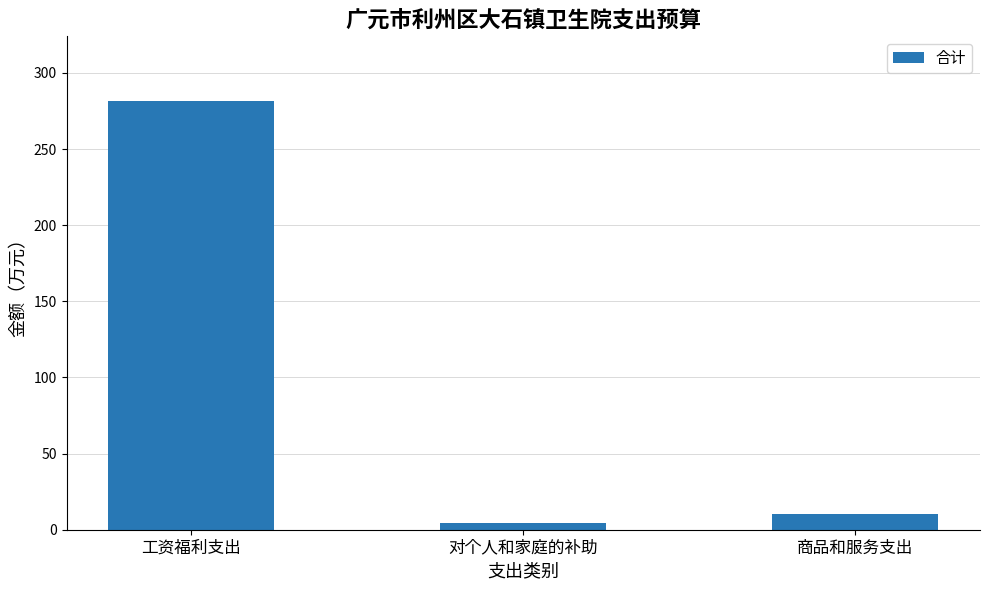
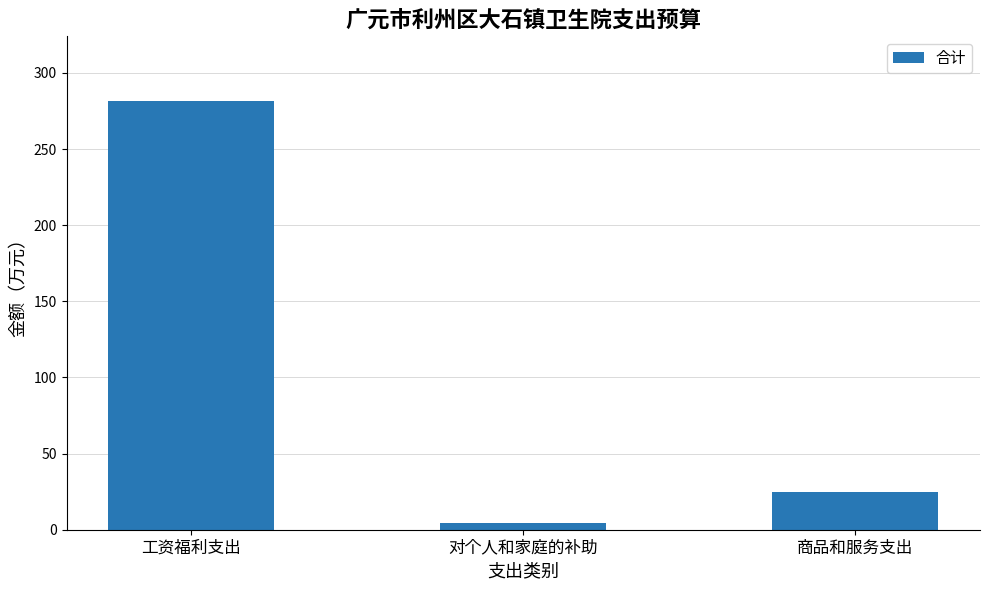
  {
    "工资福利支出": 282,
    "对个人和家庭的补助": 4,
-   "商品和服务支出": 11
+   "商品和服务支出": 25
  }
